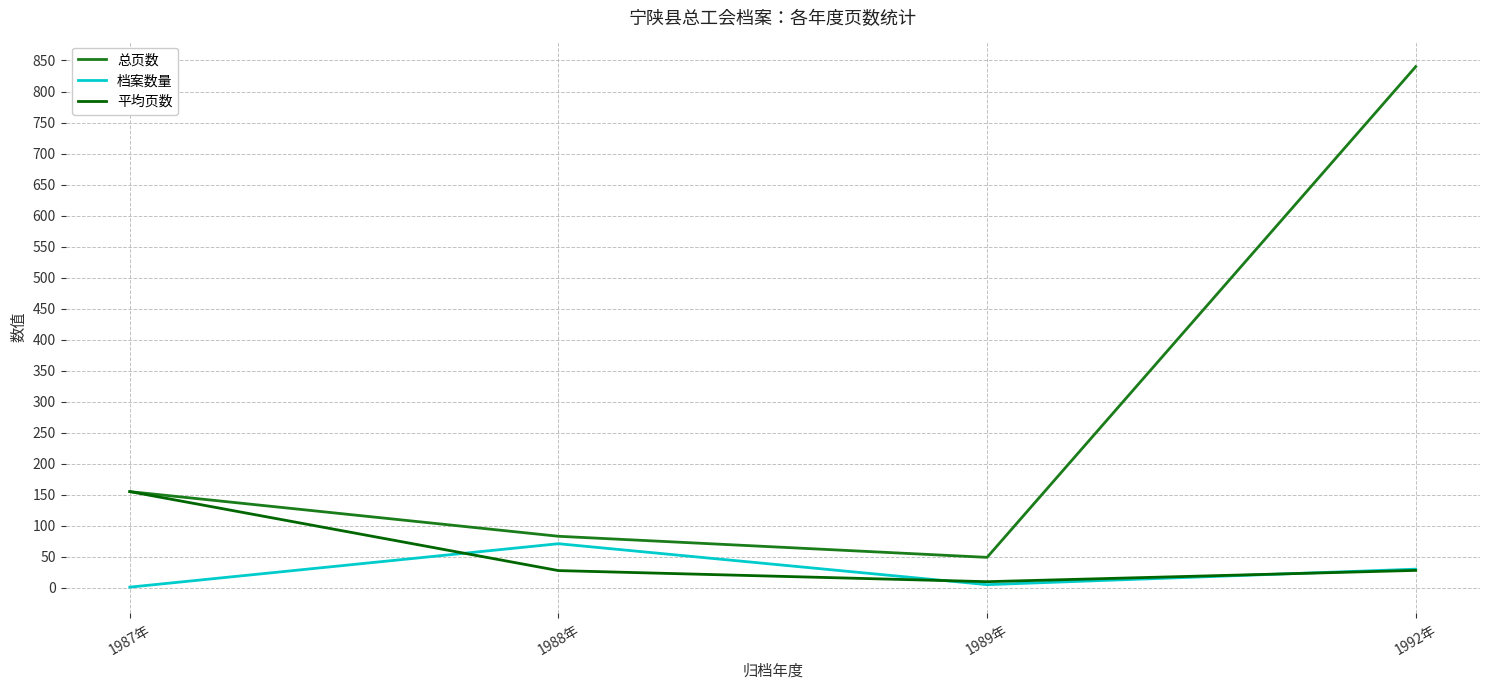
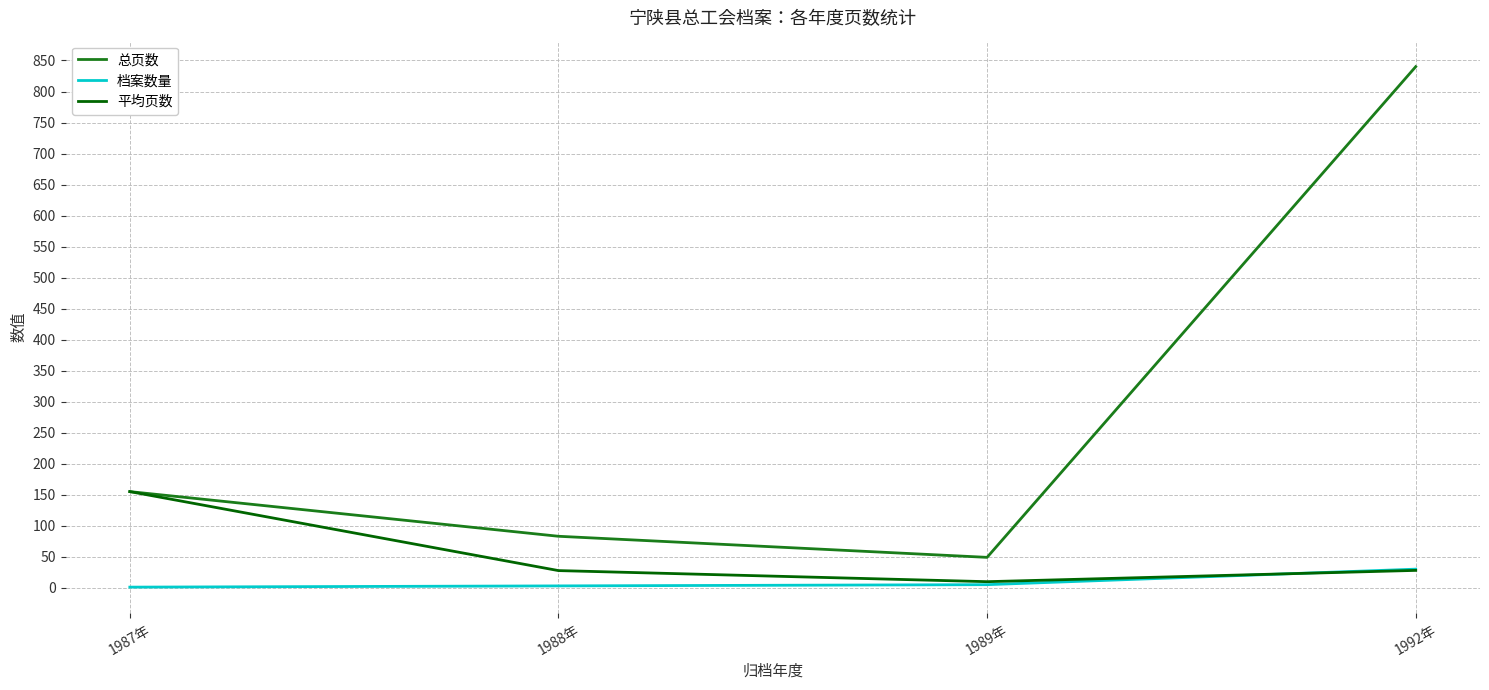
  {
    "档案数量": {
      "1987年": 0,
-     "1988年": 70,
+     "1988年": 0,
      "1989年": 10
    }
  }
